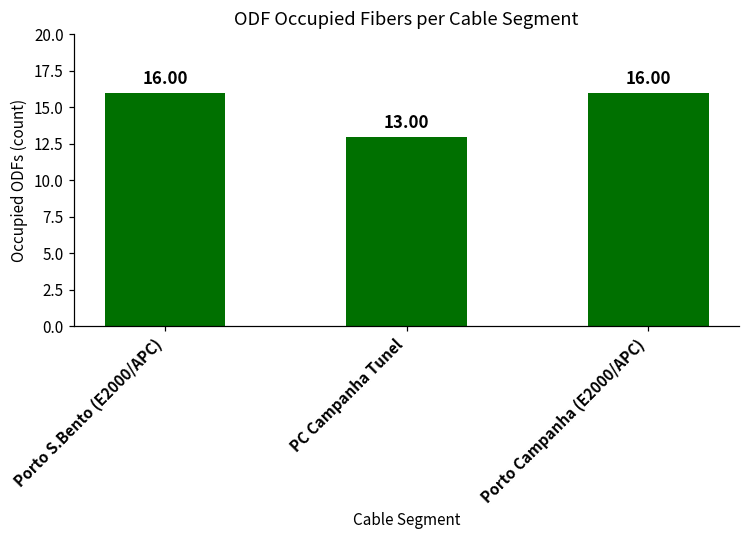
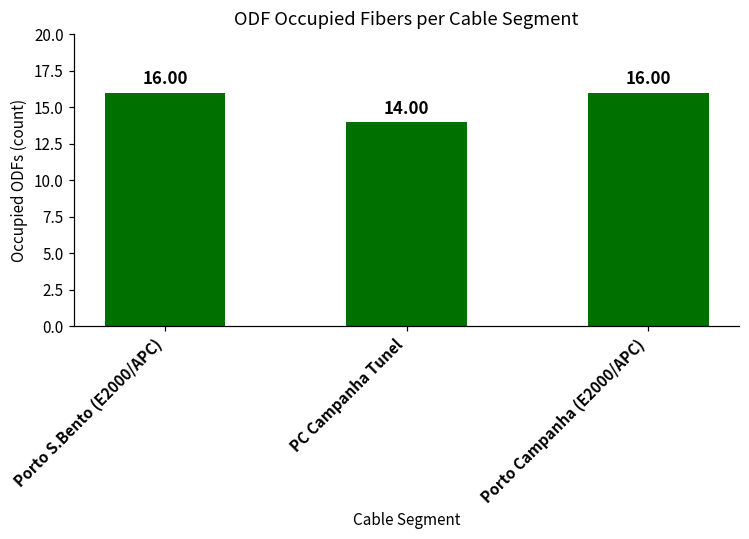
  {
    "Porto S.Bento (E2000/APC)": 16.00,
-   "PC Campanha Tunel": 13.00,
+   "PC Campanha Tunel": 14.00,
    "Porto Campanha (E2000/APC)": 16.00
  }
